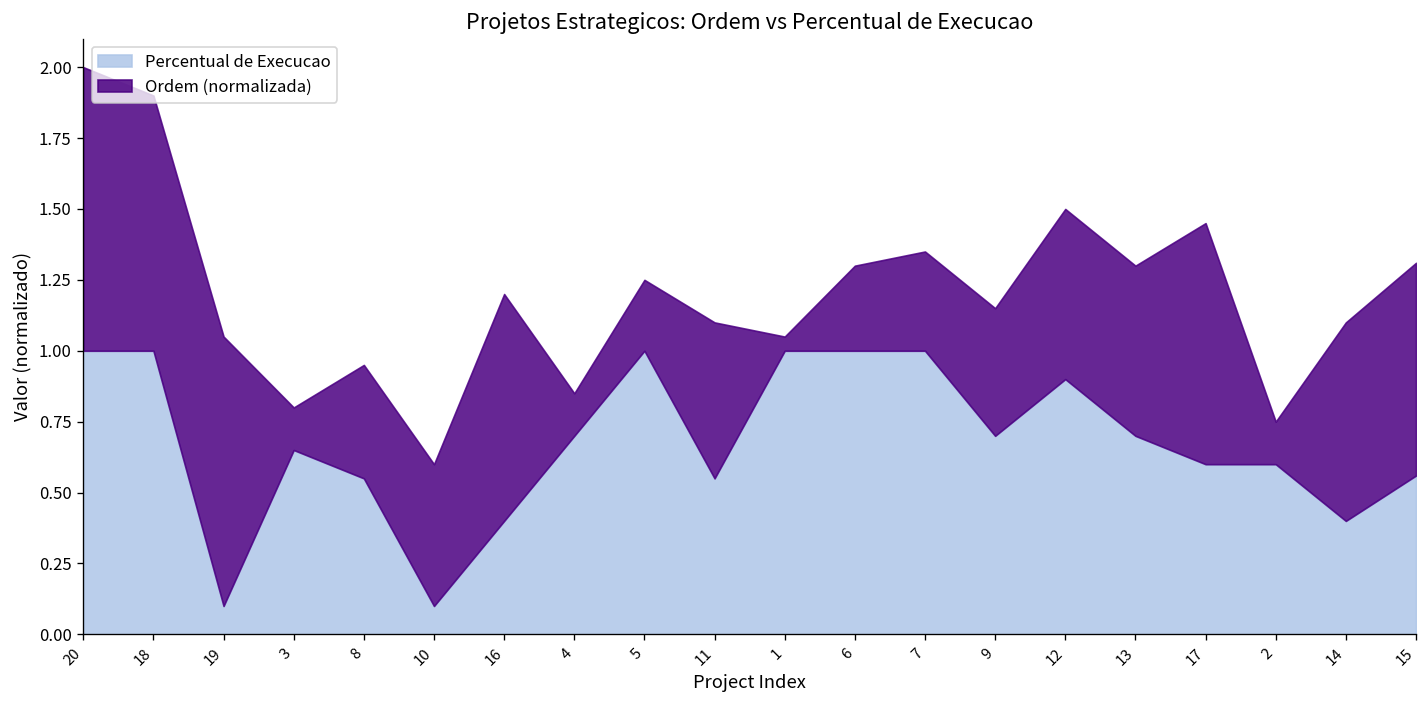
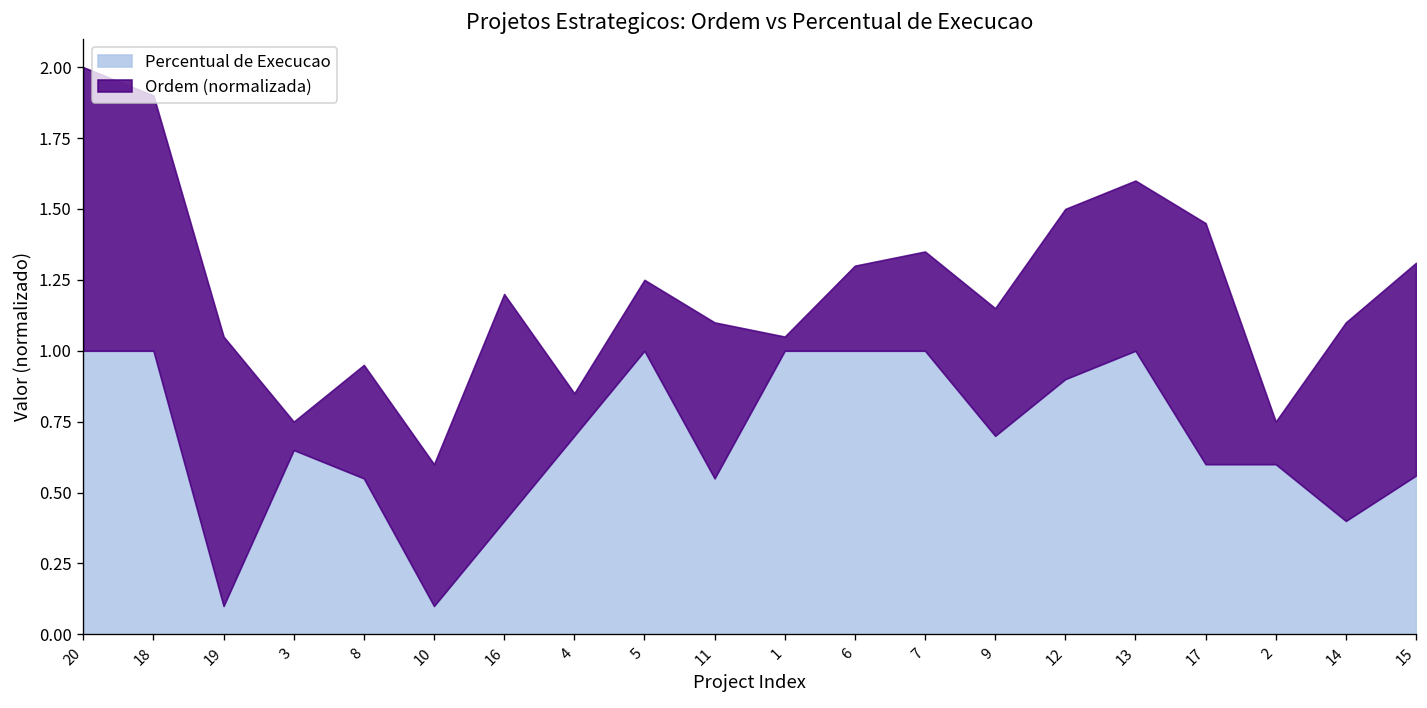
  {
    "Percentual de Execucao": {
      "20": 1.0,
      "18": 1.0,
      "19": 0.1,
      "3": 0.65,
      "8": 0.55,
      "10": 0.1,
      "16": 0.4,
      "4": 0.7,
      "5": 1.0,
      "11": 0.55,
      "1": 1.0,
      "6": 1.0,
      "7": 1.0,
      "9": 0.7,
      "12": 0.9,
-     "13": 0.7,
+     "13": 1.0,
      "17": 0.6,
      "2": 0.6,
      "14": 0.4,
      "15": 0.56
    },
    "Ordem (normalizada)": {
      "20": 1.00,
      "19": 0.95,
-     "3": 0.15,
+     "3": 0.10,
      "8": 0.40,
      "10": 0.50,
      "16": 0.80,
      "4": 0.15,
      "5": 0.25,
      "11": 0.55,
      "1": 0.05,
      "6": 0.30,
      "7": 0.35,
      "9": 0.45,
      "12": 0.60,
      "13": 0.60,
      "17": 0.85,
      "2": 0.15,
      "14": 0.70,
      "15": 0.75
    }
  }
